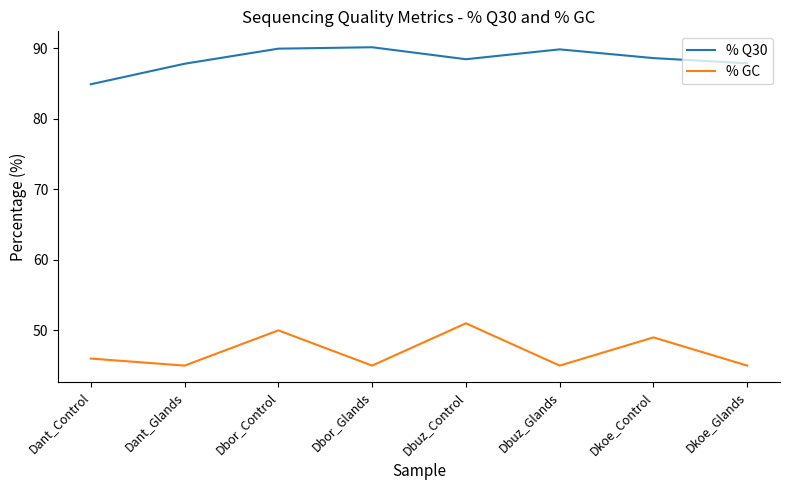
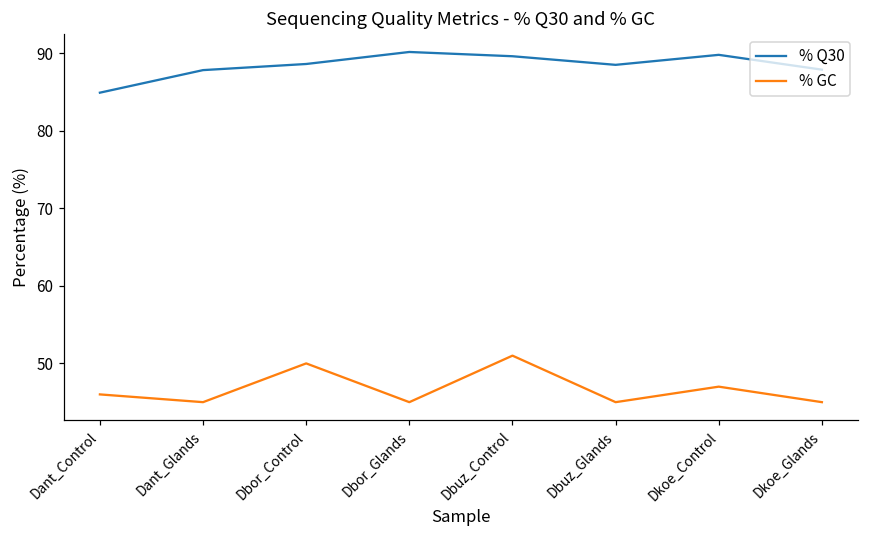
  {
    "% Q30": {
      "Dant_Control": 85,
      "Dant_Glands": 88,
-     "Dbor_Control": 90,
+     "Dbor_Control": 89,
      "Dbor_Glands": 90,
-     "Dbuz_Control": 88,
-     "Dbuz_Glands": 90,
-     "Dkoe_Control": 89
+     "Dbuz_Control": 90,
+     "Dbuz_Glands": 89,
+     "Dkoe_Control": 90
    },
    "% GC": {
      "Dant_Control": 46,
      "Dant_Glands": 45,
      "Dbor_Control": 50,
      "Dbor_Glands": 45,
      "Dbuz_Control": 51,
      "Dbuz_Glands": 45,
-     "Dkoe_Control": 49,
+     "Dkoe_Control": 47,
      "Dkoe_Glands": 45
    }
  }
